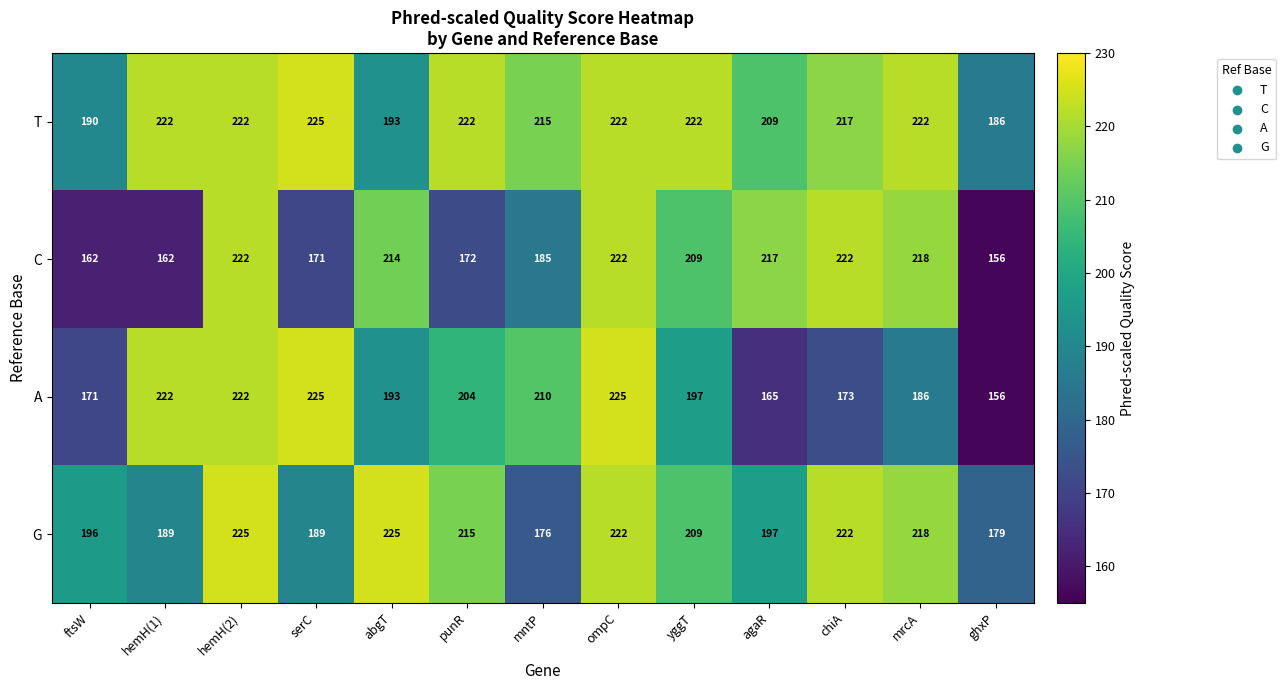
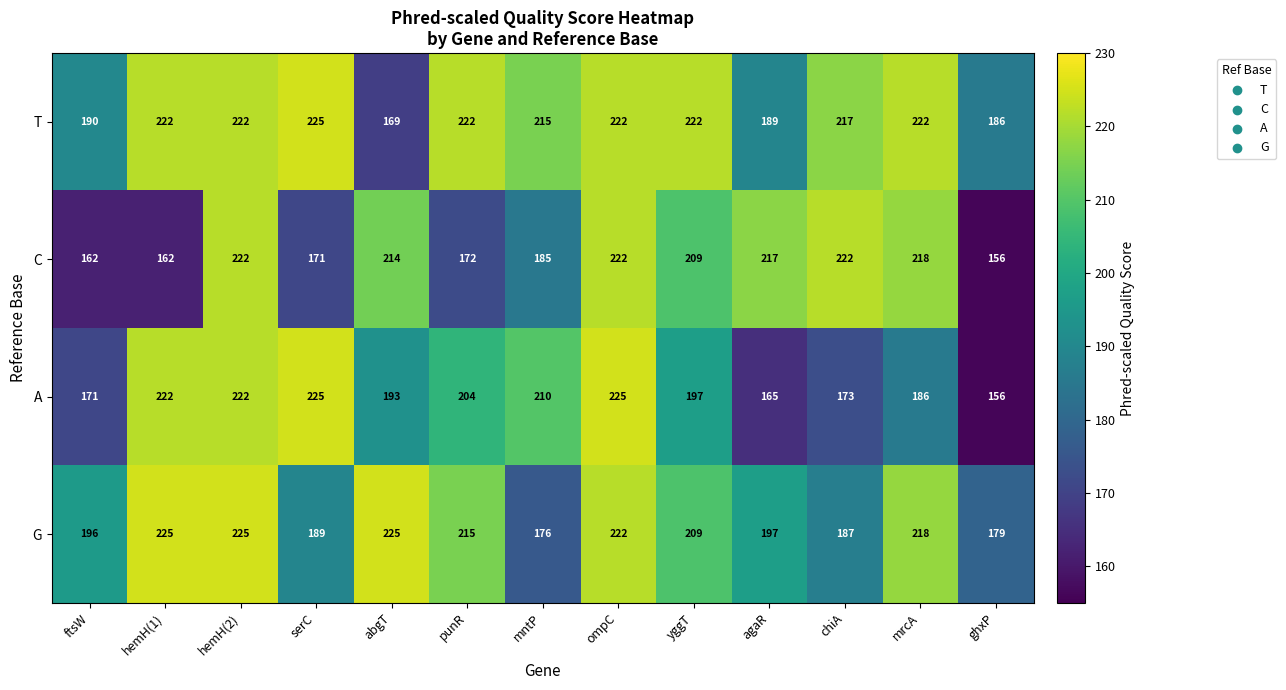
  {
    "T": {
      "ftsW": 190,
      "hemH(1)": 222,
      "hemH(2)": 222,
      "serC": 225,
-     "abgT": 193,
+     "abgT": 169,
      "punR": 222,
      "mntP": 215,
      "ompC": 222,
      "yggT": 222,
-     "agaR": 209,
+     "agaR": 189,
      "chiA": 217,
      "mrcA": 222,
      "ghxP": 186
    },
    "C": {
      "ftsW": 162,
      "hemH(1)": 162,
      "hemH(2)": 222,
      "serC": 171,
      "abgT": 214,
      "punR": 172,
      "mntP": 185,
      "ompC": 222,
      "yggT": 209,
      "agaR": 217,
      "chiA": 222,
      "mrcA": 218,
      "ghxP": 156
    },
    "A": {
      "ftsW": 171,
      "hemH(1)": 222,
      "hemH(2)": 222,
      "serC": 225,
      "abgT": 193,
      "punR": 204,
      "mntP": 210,
      "ompC": 225,
      "yggT": 197,
      "agaR": 165,
      "chiA": 173,
      "mrcA": 186,
      "ghxP": 156
    },
    "G": {
      "ftsW": 196,
-     "hemH(1)": 189,
+     "hemH(1)": 225,
      "hemH(2)": 225,
      "serC": 189,
      "abgT": 225,
      "punR": 215,
      "mntP": 176,
      "ompC": 222,
      "yggT": 209,
      "agaR": 197,
-     "chiA": 222,
+     "chiA": 187,
      "mrcA": 218,
      "ghxP": 179
    }
  }
